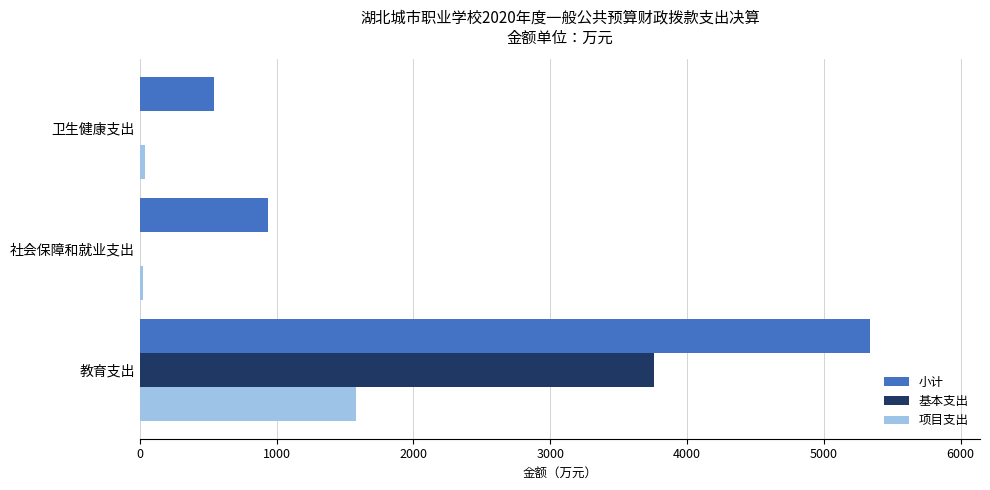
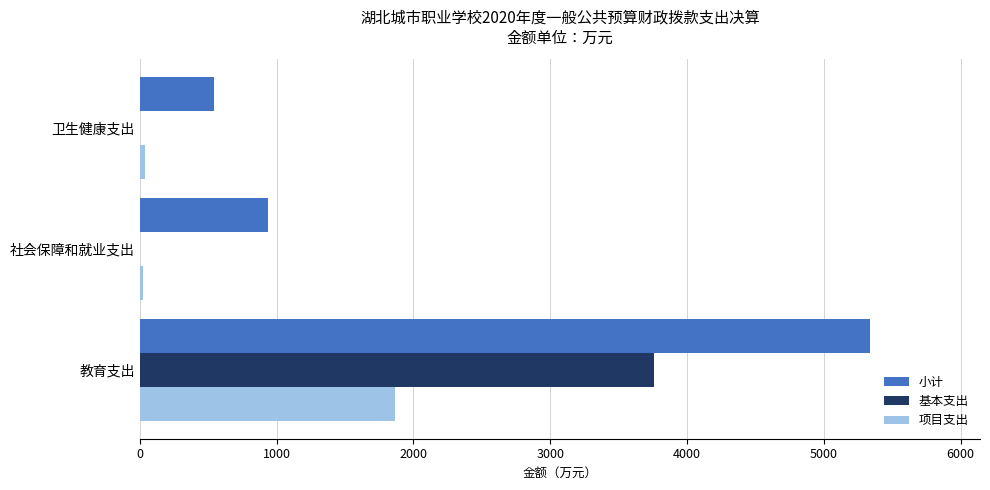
  {
    "小计": {
      "卫生健康支出": 540,
      "社会保障和就业支出": 930,
      "教育支出": 5340
    },
    "基本支出": {
      "卫生健康支出": 0,
      "社会保障和就业支出": 0,
      "教育支出": 3760
    },
    "项目支出": {
      "卫生健康支出": 40,
      "社会保障和就业支出": 30,
-     "教育支出": 1580
+     "教育支出": 1870
    }
  }
